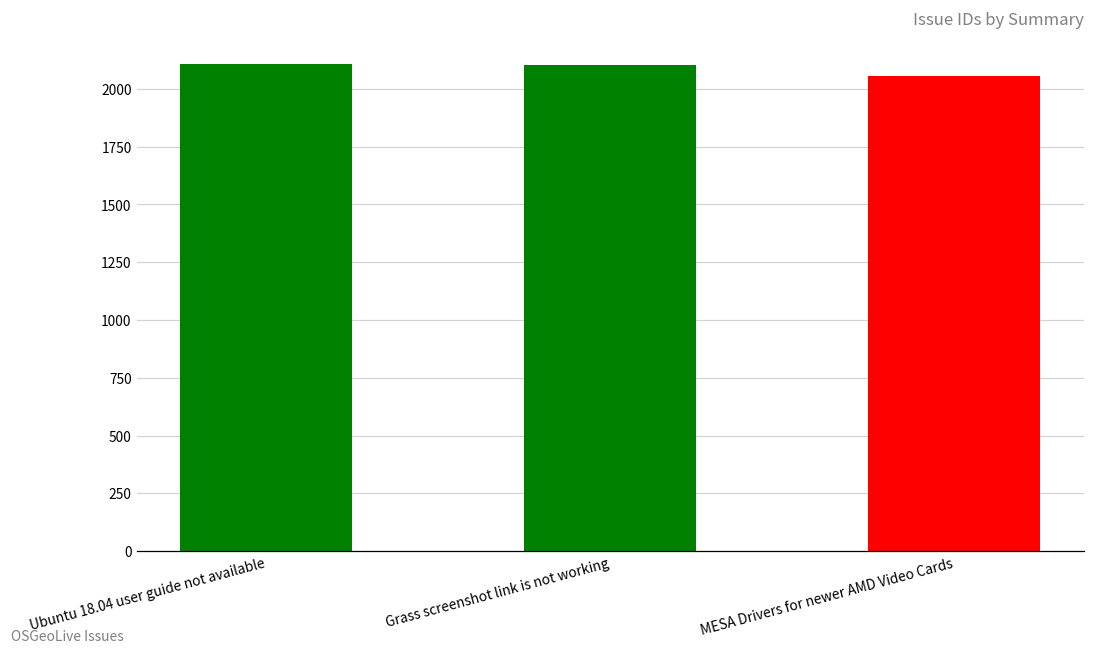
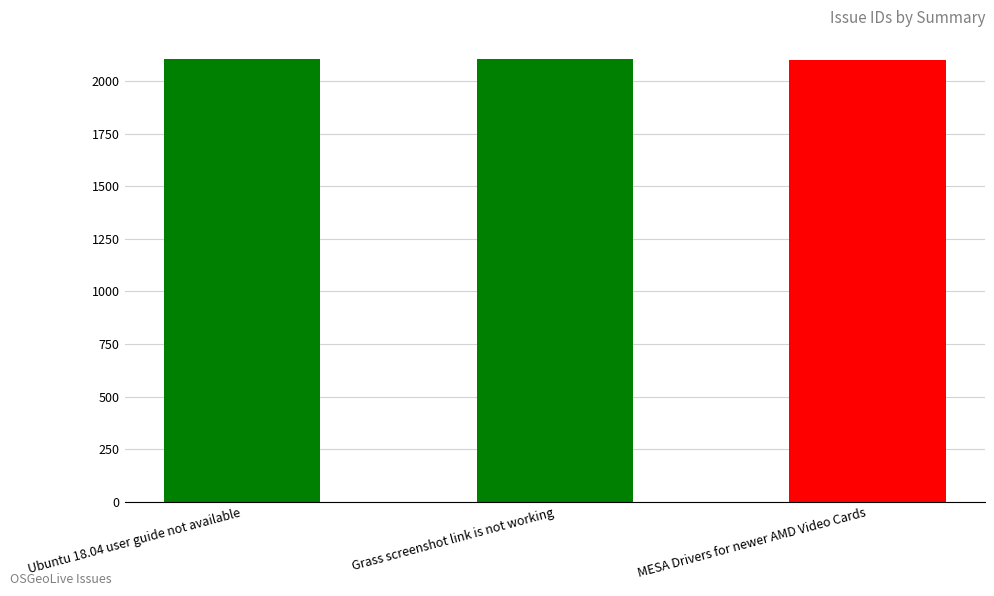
  {
    "Ubuntu 18.04 user guide not available": 2110,
    "Grass screenshot link is not working": 2110,
-   "MESA Drivers for newer AMD Video Cards": 2060
+   "MESA Drivers for newer AMD Video Cards": 2100
  }
